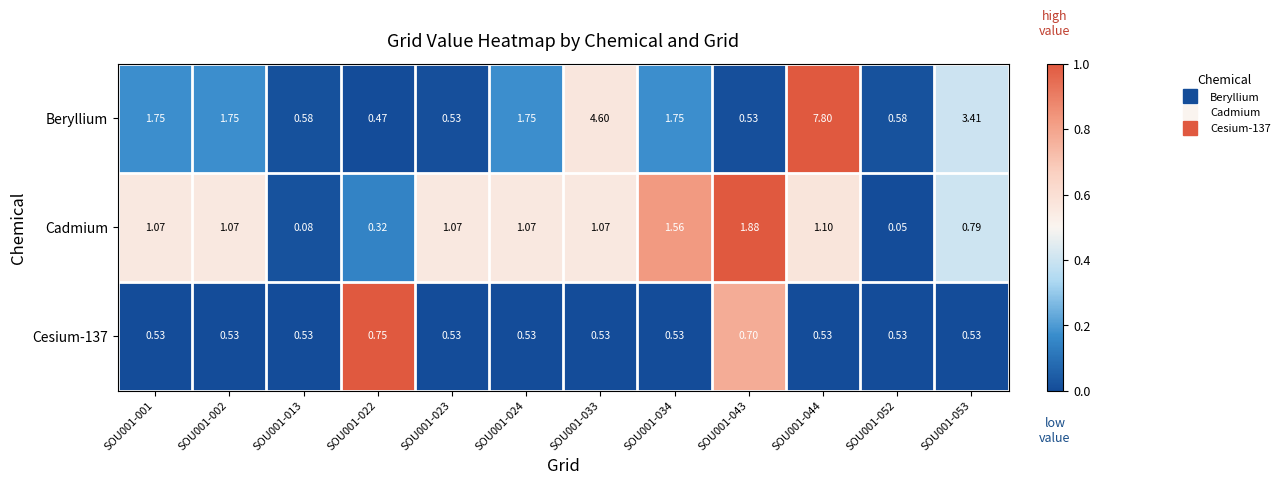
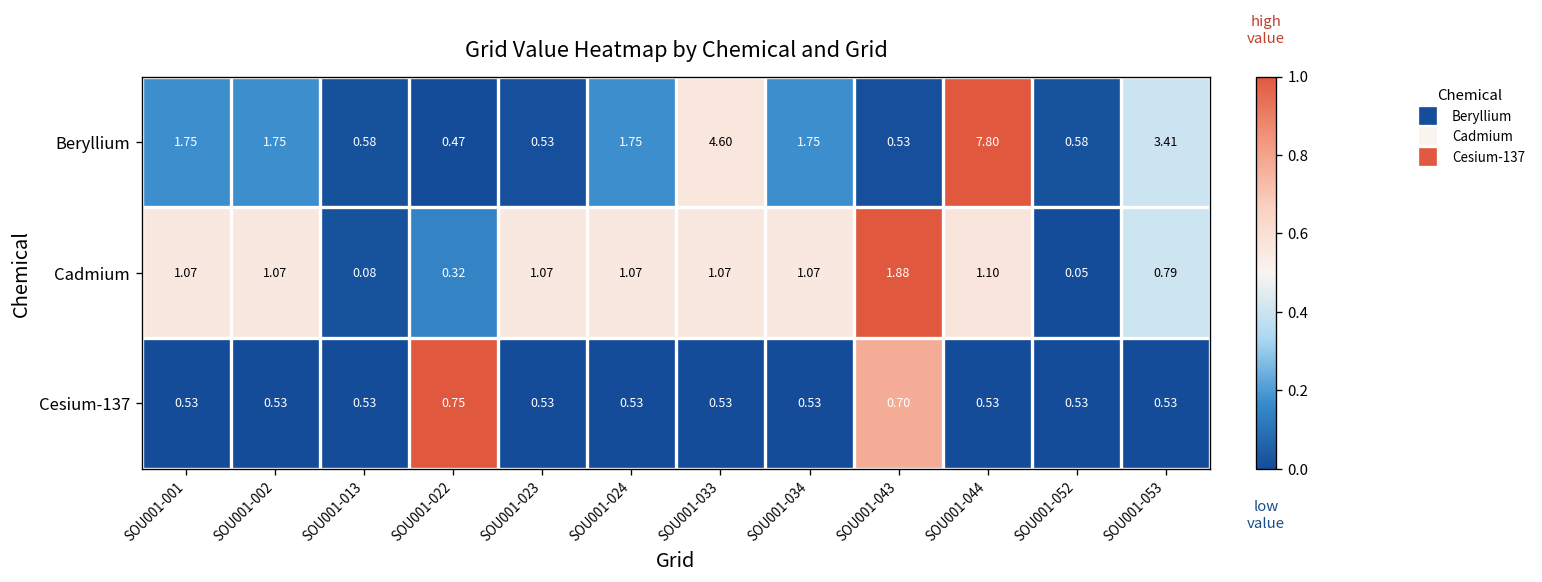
  {
    "Beryllium": {
      "SOU001-001": 1.75,
      "SOU001-002": 1.75,
      "SOU001-013": 0.58,
      "SOU001-022": 0.47,
      "SOU001-023": 0.53,
      "SOU001-024": 1.75,
      "SOU001-033": 4.60,
      "SOU001-034": 1.75,
      "SOU001-043": 0.53,
      "SOU001-044": 7.80,
      "SOU001-052": 0.58,
      "SOU001-053": 3.41
    },
    "Cadmium": {
      "SOU001-001": 1.07,
      "SOU001-002": 1.07,
      "SOU001-013": 0.08,
      "SOU001-022": 0.32,
      "SOU001-023": 1.07,
      "SOU001-024": 1.07,
      "SOU001-033": 1.07,
-     "SOU001-034": 1.56,
+     "SOU001-034": 1.07,
      "SOU001-043": 1.88,
      "SOU001-044": 1.10,
      "SOU001-052": 0.05,
      "SOU001-053": 0.79
    },
    "Cesium-137": {
      "SOU001-001": 0.53,
      "SOU001-002": 0.53,
      "SOU001-013": 0.53,
      "SOU001-022": 0.75,
      "SOU001-023": 0.53,
      "SOU001-024": 0.53,
      "SOU001-033": 0.53,
      "SOU001-034": 0.53,
      "SOU001-043": 0.70,
      "SOU001-044": 0.53,
      "SOU001-052": 0.53,
      "SOU001-053": 0.53
    }
  }
